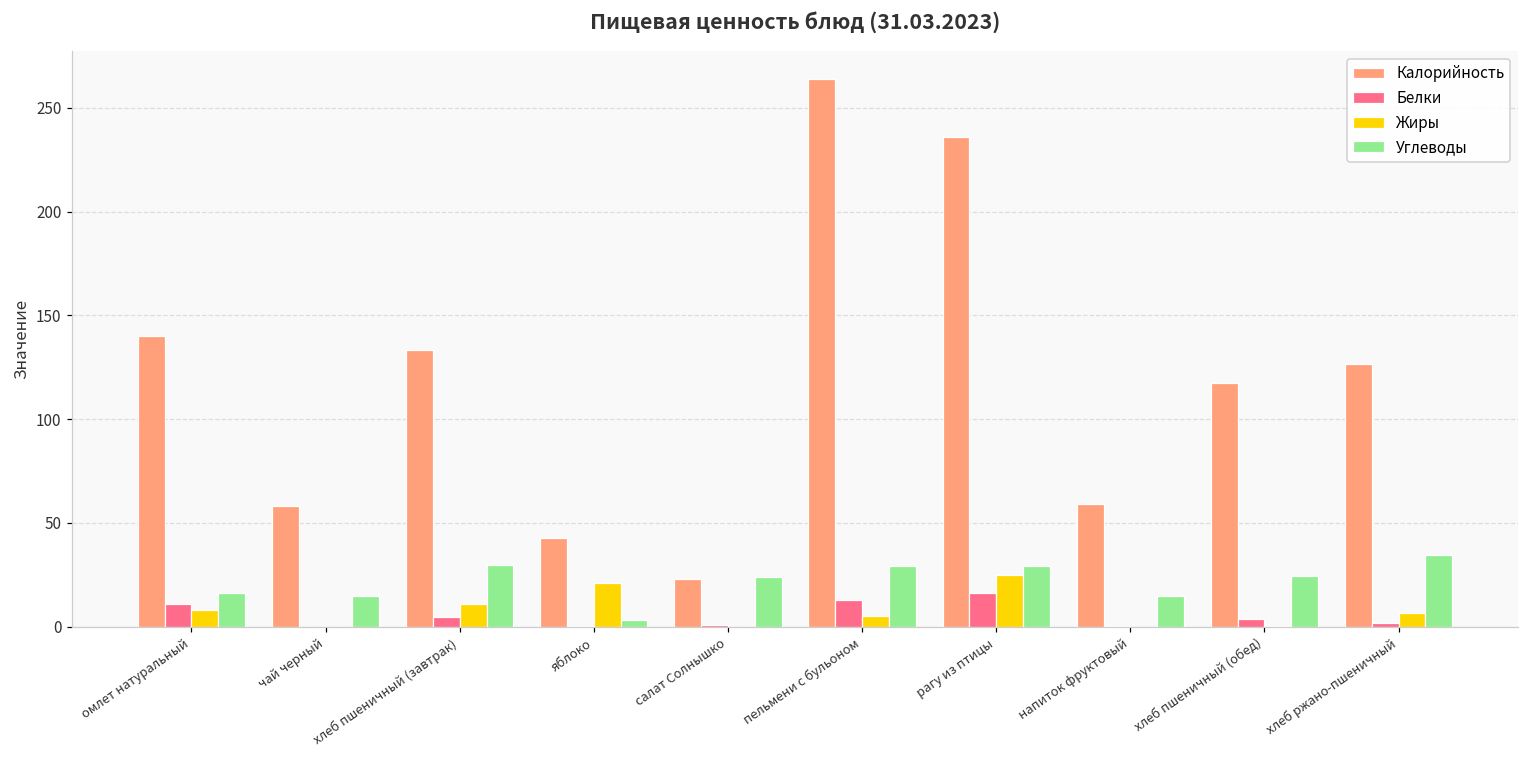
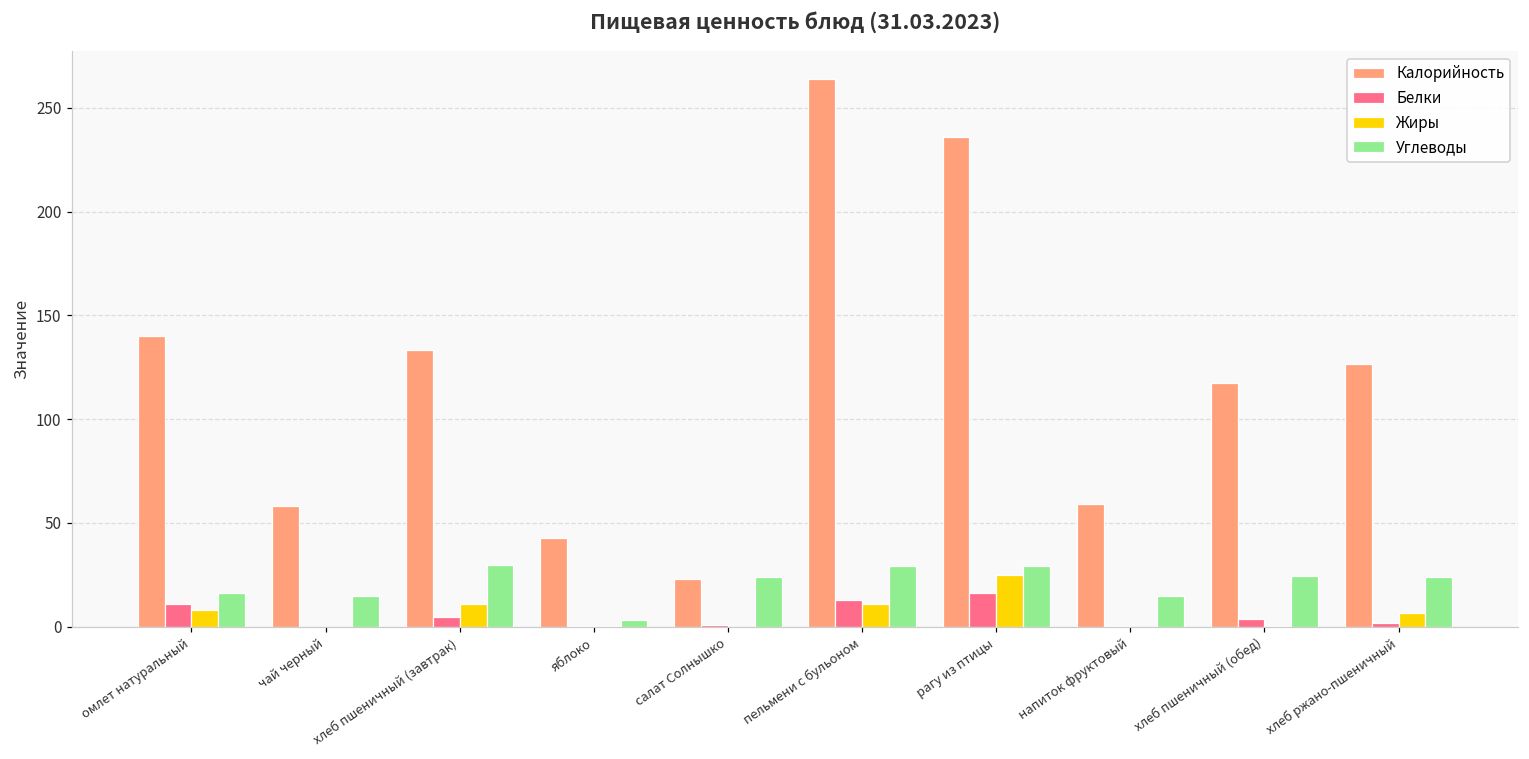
  {
    "Жиры": {
      "омлет натуральный": 8,
      "чай черный": 0,
      "хлеб пшеничный (завтрак)": 11,
-     "яблоко": 21,
+     "яблоко": 0,
      "салат Солнышко": 0,
-     "пельмени с бульоном": 5,
+     "пельмени с бульоном": 11,
      "рагу из птицы": 25,
      "хлеб ржано-пшеничный": 7
    },
    "Углеводы": {
      "омлет натуральный": 16,
      "чай черный": 15,
      "хлеб пшеничный (завтрак)": 30,
      "яблоко": 3,
      "салат Солнышко": 24,
      "пельмени с бульоном": 29,
      "рагу из птицы": 29,
      "напиток фруктовый": 15,
      "хлеб пшеничный (обед)": 24,
-     "хлеб ржано-пшеничный": 34
+     "хлеб ржано-пшеничный": 24
    }
  }
